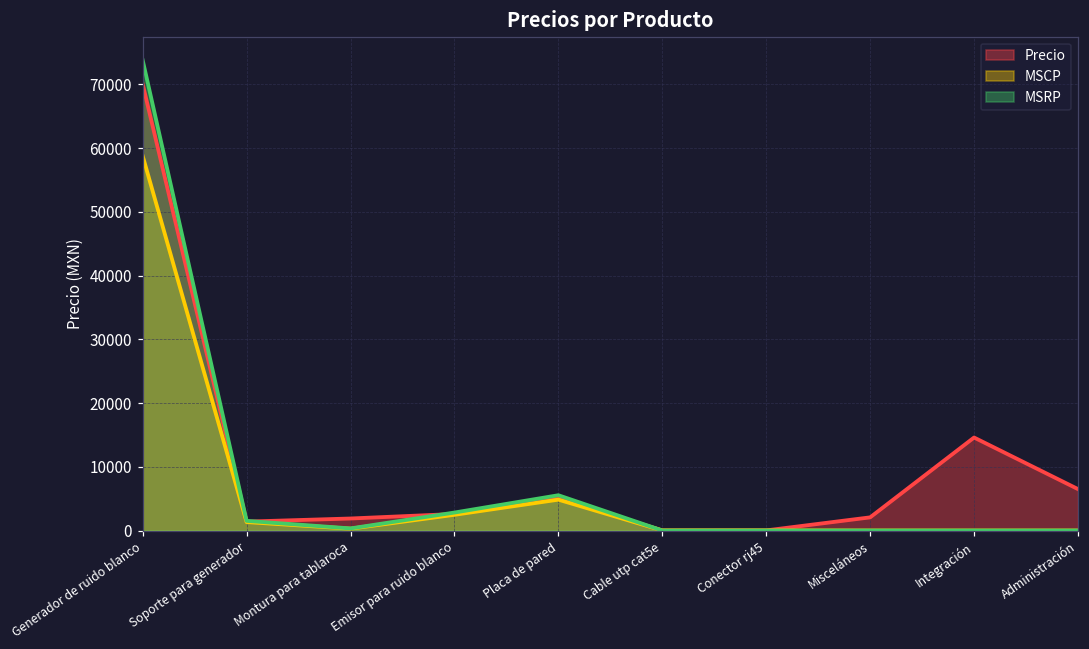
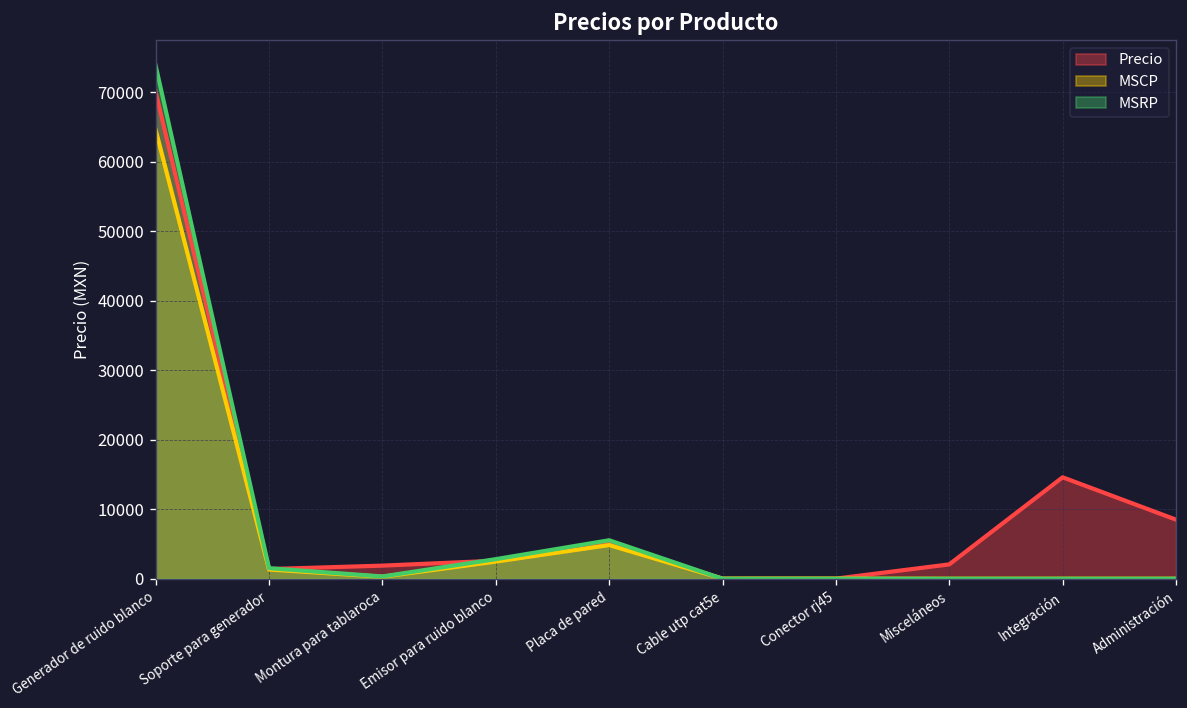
  {
    "Precio": {
      "Generador de ruido blanco": 70000,
      "Montura para tablaroca": 2000,
      "Misceláneos": 2000,
      "Integración": 15000,
-     "Administración": 6000
+     "Administración": 9000
    },
    "MSCP": {
-     "Generador de ruido blanco": 59000
+     "Generador de ruido blanco": 65000
    },
    "MSRP": {
      "Generador de ruido blanco": 74000,
      "Placa de pared": 6000
    }
  }
